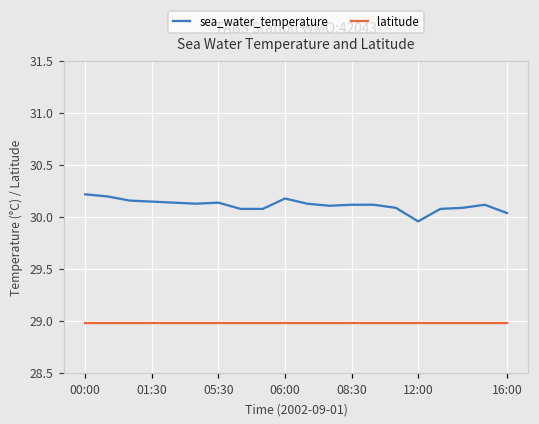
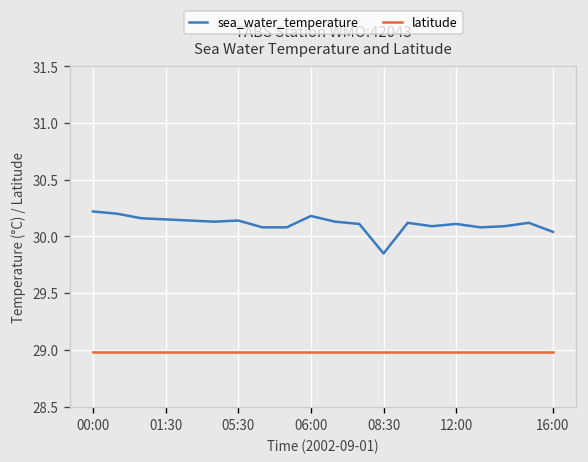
  {
    "sea_water_temperature": {
      "00:00": 30.2,
      "01:30": 30.2,
      "05:30": 30.1,
      "06:00": 30.2,
-     "08:30": 30.1,
-     "12:00": 30.0,
+     "08:30": 29.9,
+     "12:00": 30.1,
      "16:00": 30.0
    },
    "latitude": {
      "00:00": 29.0,
      "01:30": 29.0,
      "05:30": 29.0,
      "06:00": 29.0,
      "08:30": 29.0,
      "12:00": 29.0,
      "16:00": 29.0
    }
  }
